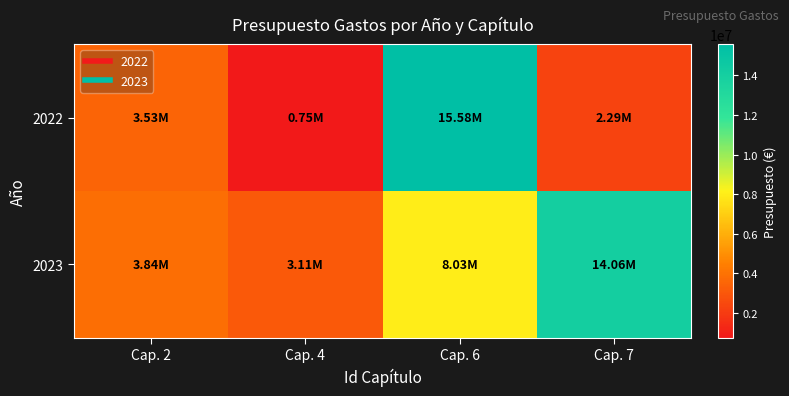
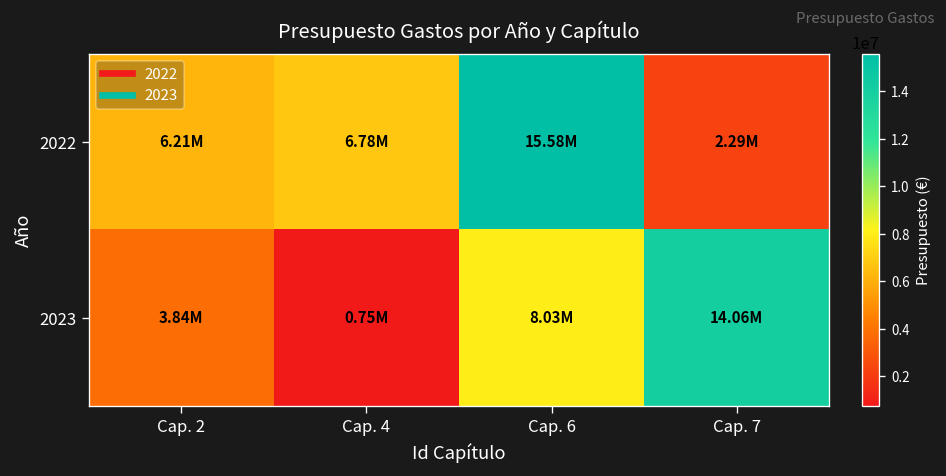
  {
    "2022": {
-     "Cap. 2": "3.53M",
-     "Cap. 4": "0.75M",
+     "Cap. 2": "6.21M",
+     "Cap. 4": "6.78M",
      "Cap. 6": "15.58M",
      "Cap. 7": "2.29M"
    },
    "2023": {
      "Cap. 2": "3.84M",
-     "Cap. 4": "3.11M",
+     "Cap. 4": "0.75M",
      "Cap. 6": "8.03M",
      "Cap. 7": "14.06M"
    }
  }
